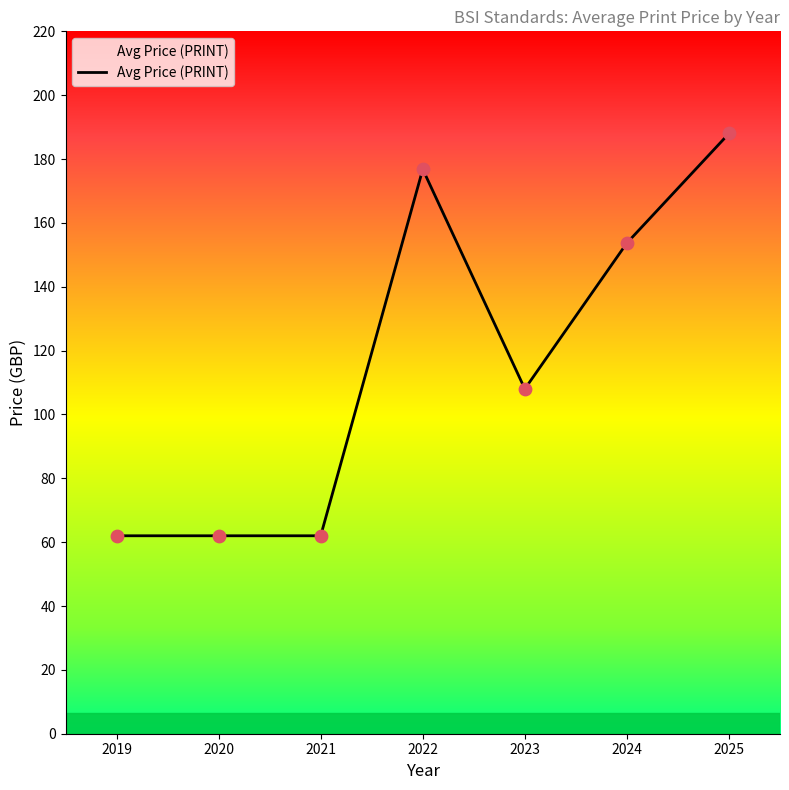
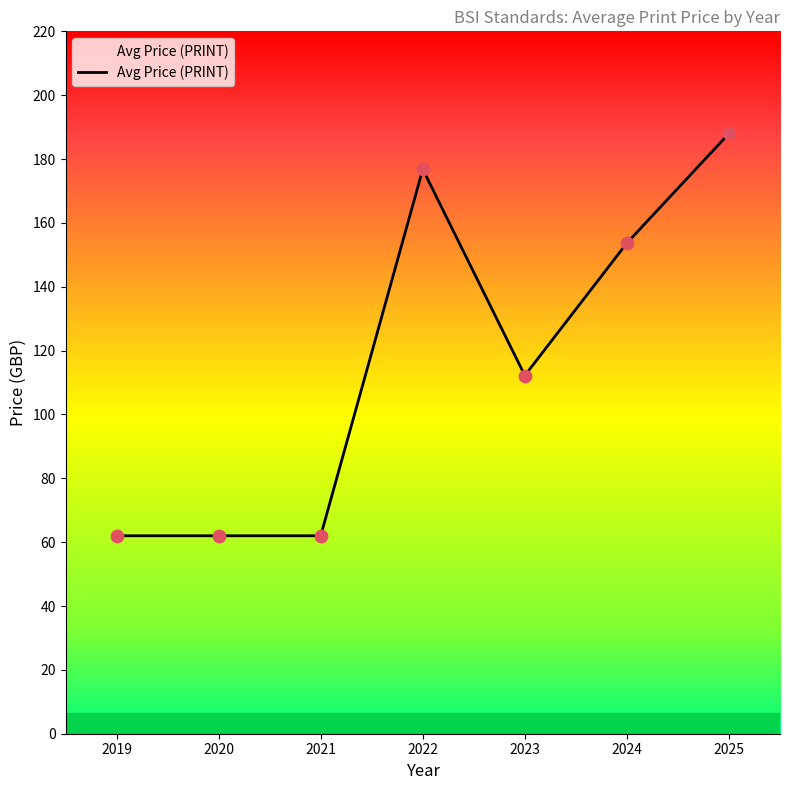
  {
    "2019": 62,
    "2020": 62,
    "2021": 62,
    "2022": 177,
-   "2023": 108,
+   "2023": 112,
    "2024": 154,
    "2025": 188
  }
